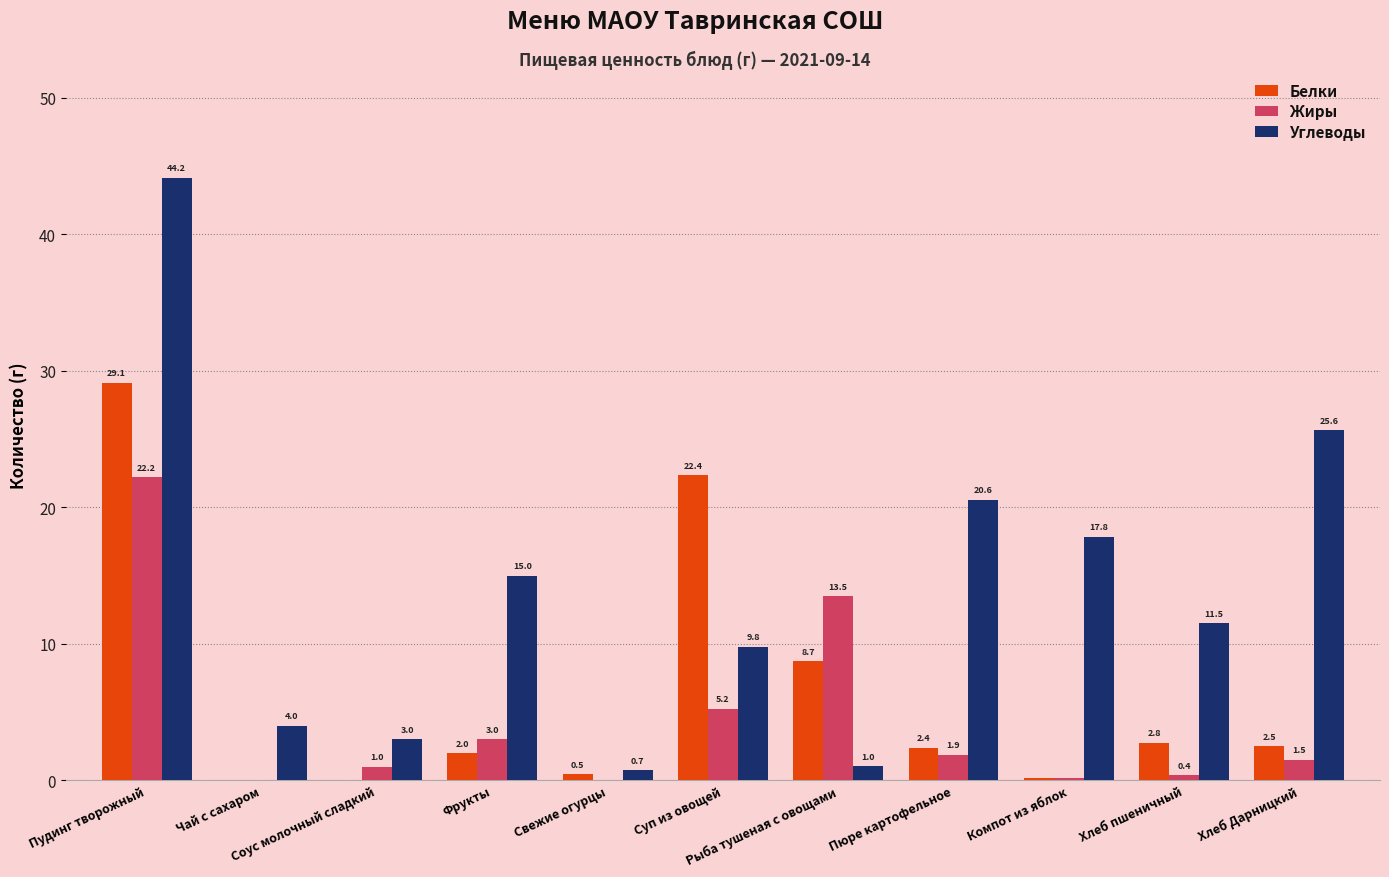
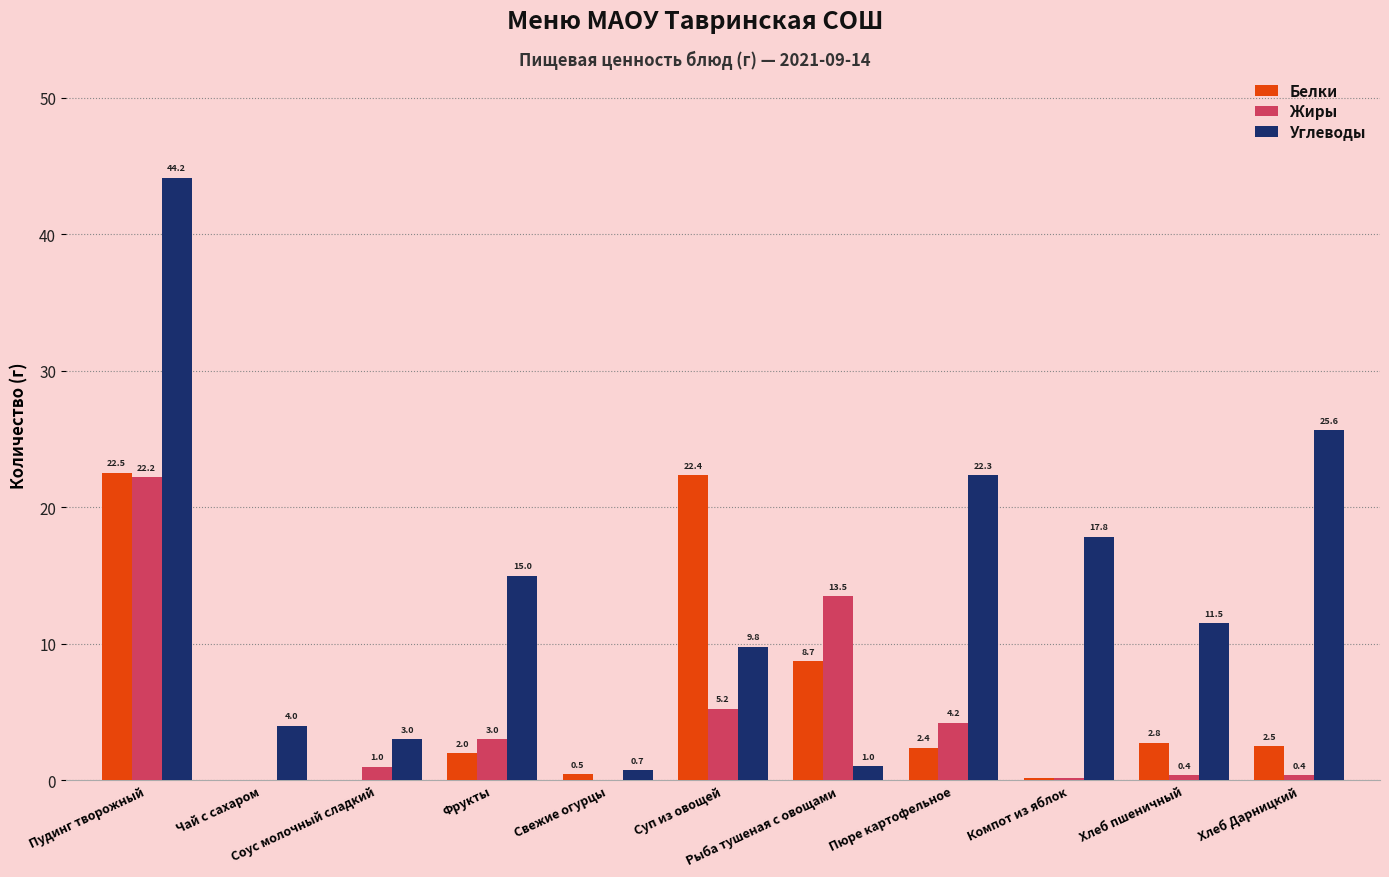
  {
    "Белки": {
-     "Пудинг творожный": 29.1,
+     "Пудинг творожный": 22.5,
      "Фрукты": 2.0,
      "Свежие огурцы": 0.5,
      "Суп из овощей": 22.4,
      "Рыба тушеная с овощами": 8.7,
      "Пюре картофельное": 2.4,
      "Хлеб пшеничный": 2.8,
      "Хлеб Дарницкий": 2.5
    },
    "Жиры": {
      "Пудинг творожный": 22.2,
      "Соус молочный сладкий": 1.0,
      "Фрукты": 3.0,
      "Суп из овощей": 5.2,
      "Рыба тушеная с овощами": 13.5,
-     "Пюре картофельное": 1.9,
+     "Пюре картофельное": 4.2,
      "Хлеб пшеничный": 0.4,
-     "Хлеб Дарницкий": 1.5
+     "Хлеб Дарницкий": 0.4
    },
    "Углеводы": {
      "Пудинг творожный": 44.2,
      "Чай с сахаром": 4.0,
      "Соус молочный сладкий": 3.0,
      "Фрукты": 15.0,
      "Свежие огурцы": 0.7,
      "Суп из овощей": 9.8,
      "Рыба тушеная с овощами": 1.0,
-     "Пюре картофельное": 20.6,
+     "Пюре картофельное": 22.3,
      "Компот из яблок": 17.8,
      "Хлеб пшеничный": 11.5,
      "Хлеб Дарницкий": 25.6
    }
  }
